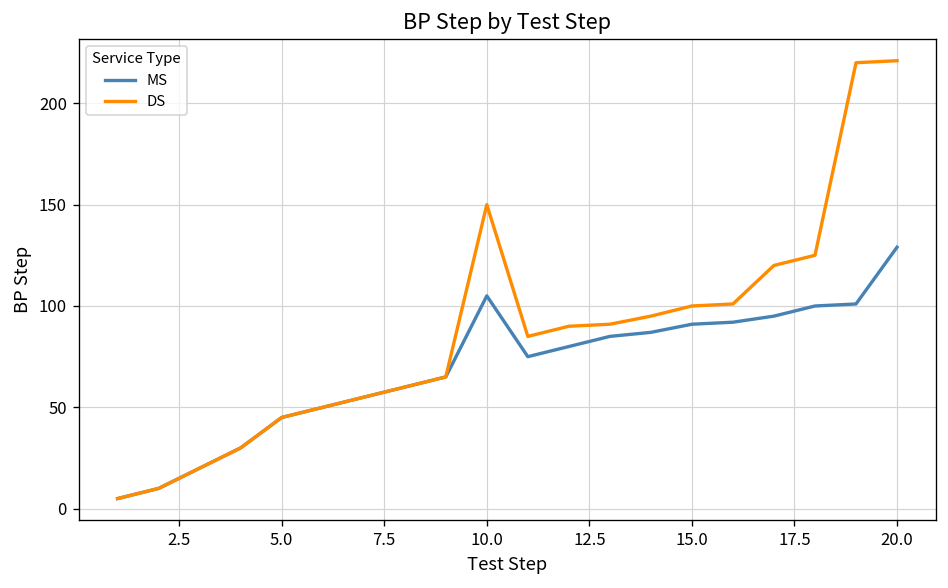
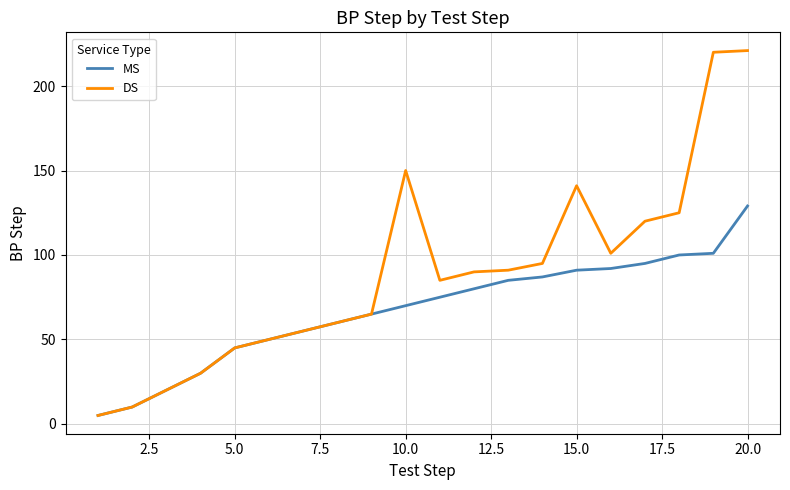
  {
    "MS": {
-     "10.0": 105,
+     "10.0": 70,
      "15.0": 91,
      "20.0": 129
    },
    "DS": {
      "10.0": 150,
-     "15.0": 100,
+     "15.0": 141,
      "20.0": 221
    }
  }
